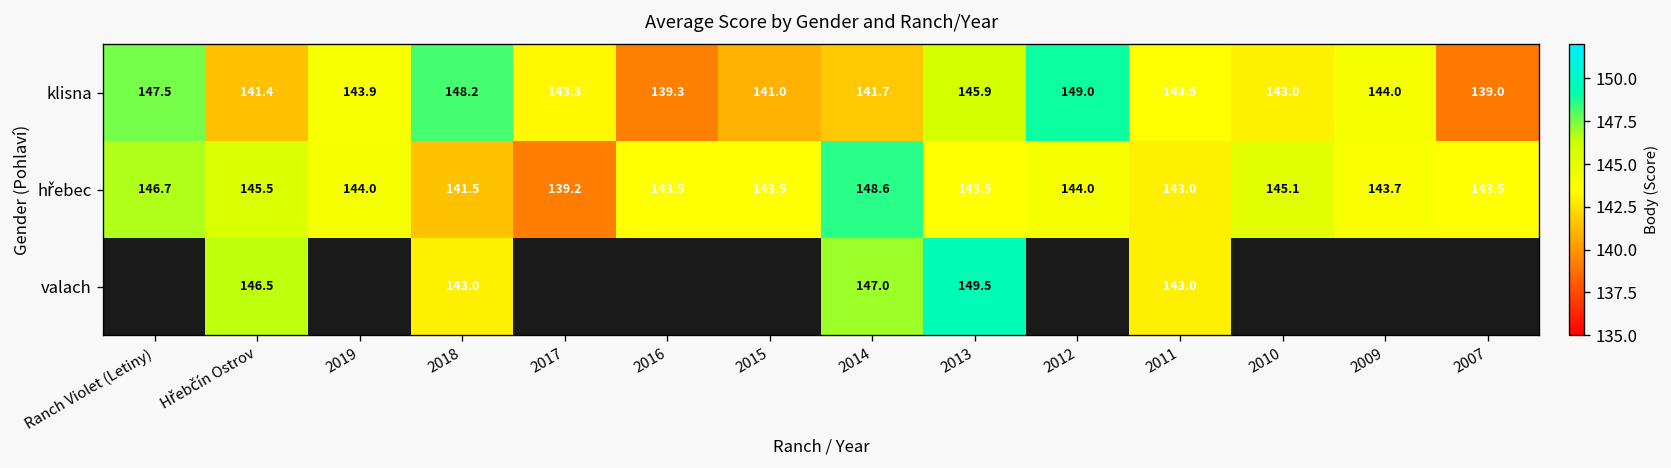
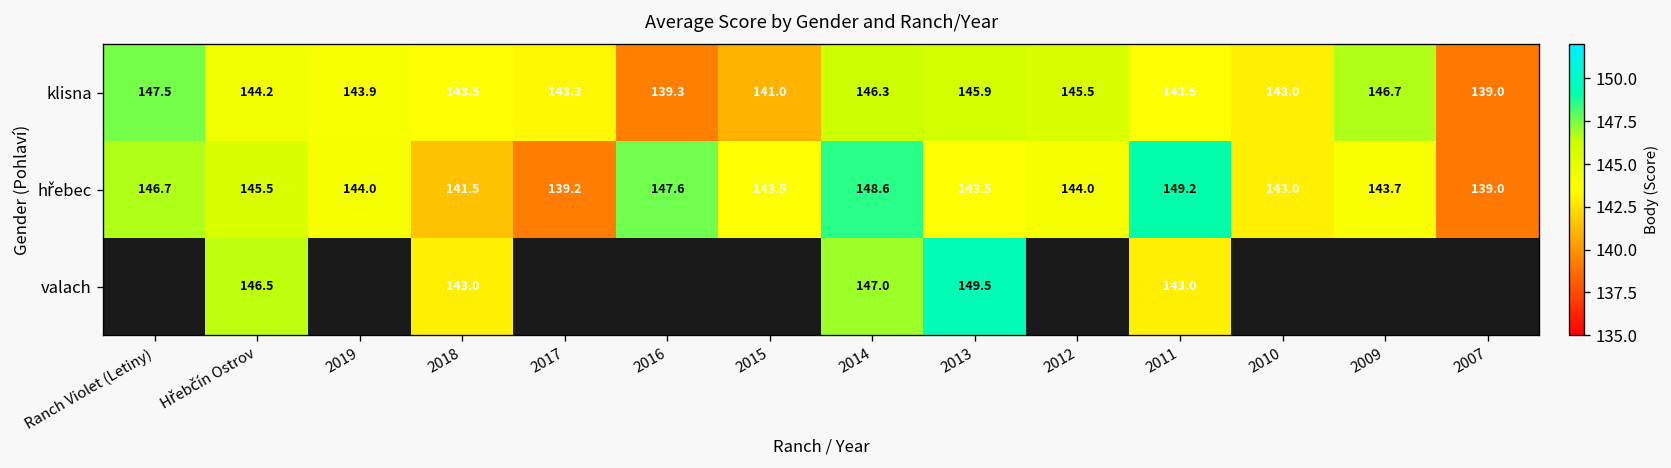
  {
    "klisna": {
      "Ranch Violet (Letiny)": 147.5,
-     "Hřebčín Ostrov": 141.4,
+     "Hřebčín Ostrov": 144.2,
      "2019": 143.9,
-     "2018": 148.2,
+     "2018": 143.5,
      "2017": 143.3,
      "2016": 139.3,
      "2015": 141.0,
-     "2014": 141.7,
+     "2014": 146.3,
      "2013": 145.9,
-     "2012": 149.0,
+     "2012": 145.5,
      "2011": 143.5,
      "2010": 143.0,
-     "2009": 144.0,
+     "2009": 146.7,
      "2007": 139.0
    },
    "hřebec": {
      "Ranch Violet (Letiny)": 146.7,
      "Hřebčín Ostrov": 145.5,
      "2019": 144.0,
      "2018": 141.5,
      "2017": 139.2,
-     "2016": 143.5,
+     "2016": 147.6,
      "2015": 143.5,
      "2014": 148.6,
      "2013": 143.5,
      "2012": 144.0,
-     "2011": 143.0,
-     "2010": 145.1,
+     "2011": 149.2,
+     "2010": 143.0,
      "2009": 143.7,
-     "2007": 143.5
+     "2007": 139.0
    },
    "valach": {
      "Hřebčín Ostrov": 146.5,
      "2018": 143.0,
      "2014": 147.0,
      "2013": 149.5,
      "2011": 143.0
    }
  }
